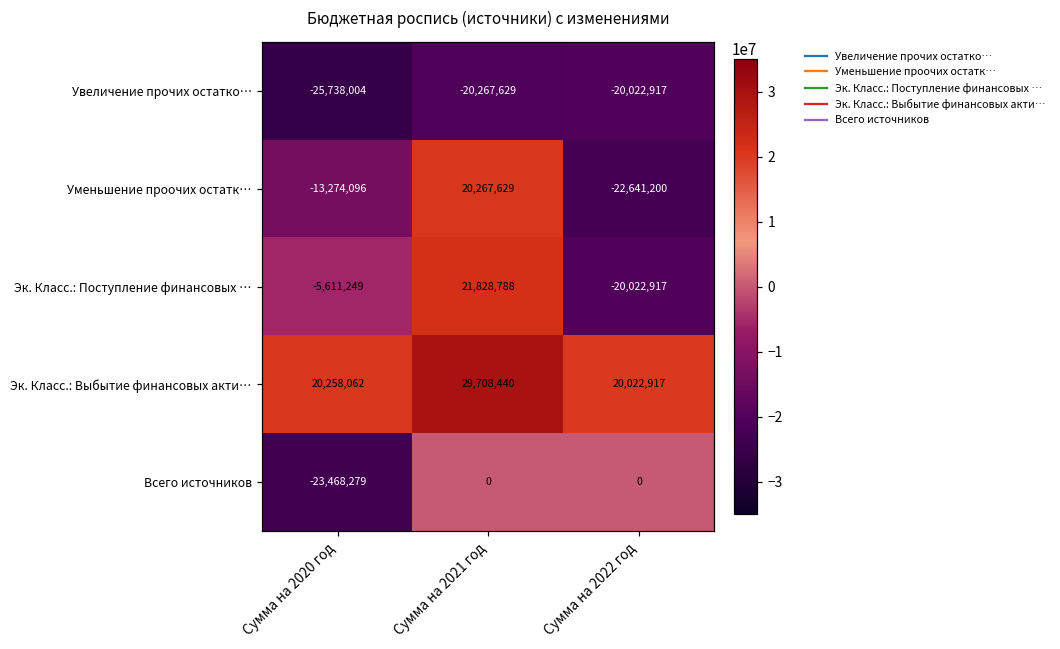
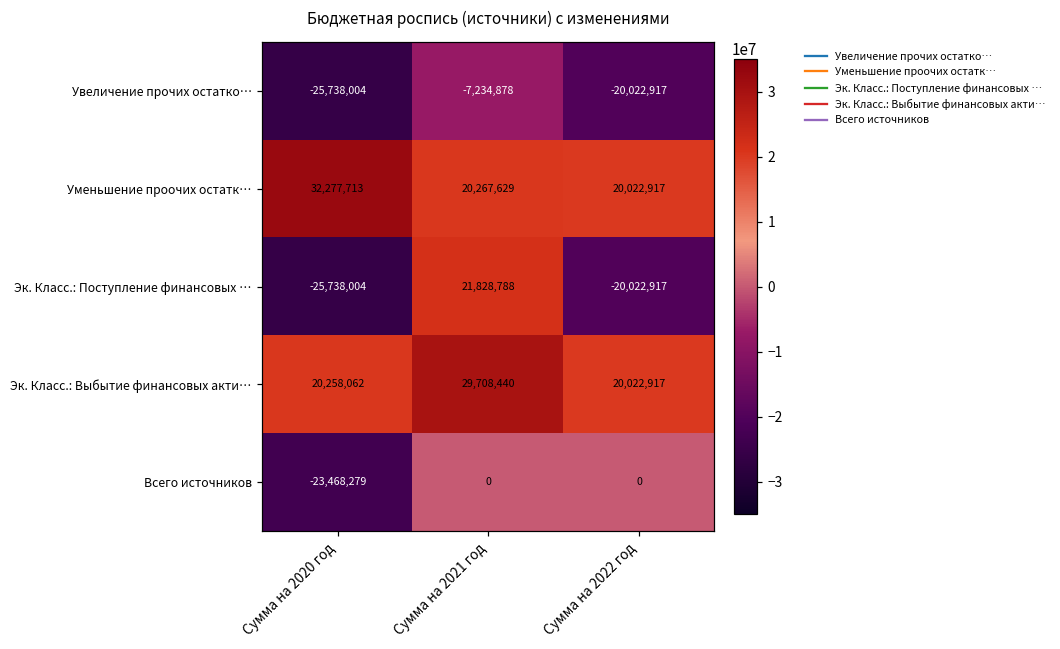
  {
    "Увеличение прочих остатко…": {
      "Сумма на 2020 год": "-25,738,004",
-     "Сумма на 2021 год": "-20,267,629",
+     "Сумма на 2021 год": "-7,234,878",
      "Сумма на 2022 год": "-20,022,917"
    },
    "Уменьшение проочих остатк…": {
-     "Сумма на 2020 год": "-13,274,096",
+     "Сумма на 2020 год": "32,277,713",
      "Сумма на 2021 год": "20,267,629",
-     "Сумма на 2022 год": "-22,641,200"
+     "Сумма на 2022 год": "20,022,917"
    },
    "Эк. Класс.: Поступление финансовых …": {
-     "Сумма на 2020 год": "-5,611,249",
+     "Сумма на 2020 год": "-25,738,004",
      "Сумма на 2021 год": "21,828,788",
      "Сумма на 2022 год": "-20,022,917"
    },
    "Эк. Класс.: Выбытие финансовых акти…": {
      "Сумма на 2020 год": "20,258,062",
      "Сумма на 2021 год": "29,708,440",
      "Сумма на 2022 год": "20,022,917"
    },
    "Всего источников": {
      "Сумма на 2020 год": "-23,468,279",
      "Сумма на 2021 год": "0",
      "Сумма на 2022 год": "0"
    }
  }
